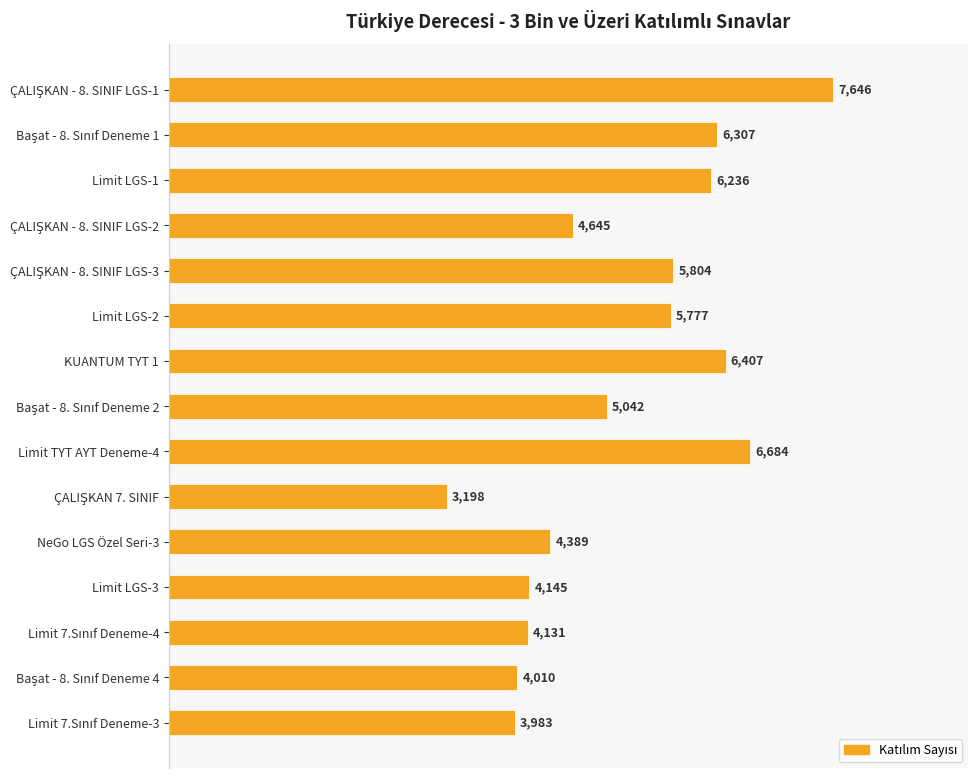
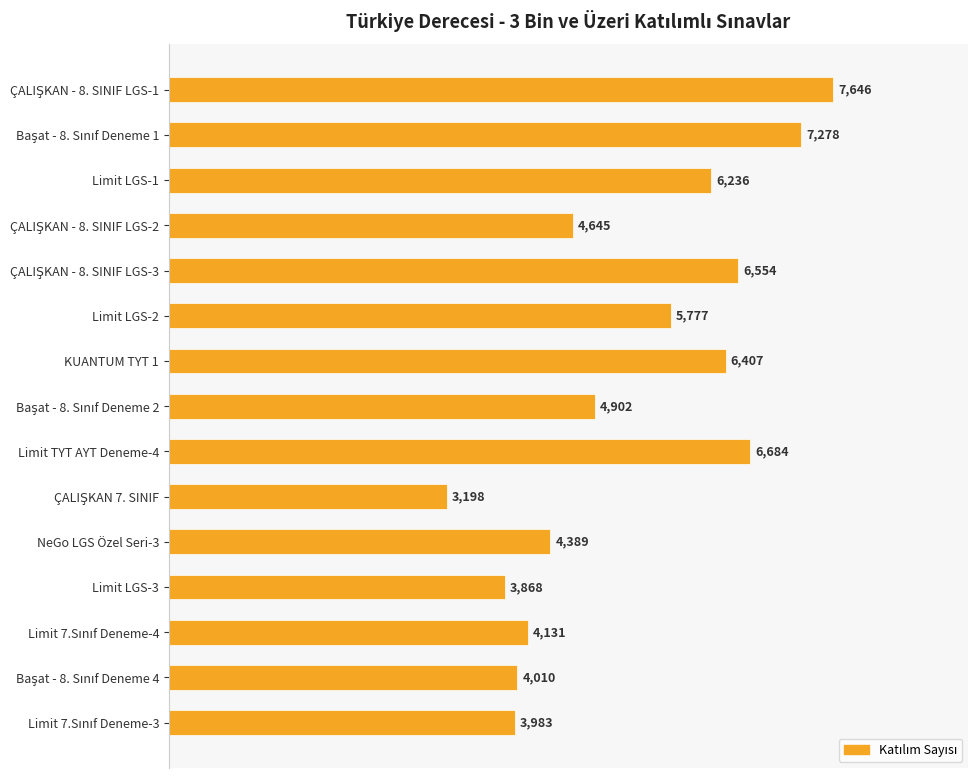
  {
    "ÇALIŞKAN - 8. SINIF LGS-1": "7,646",
-   "Başat - 8. Sınıf Deneme 1": "6,307",
+   "Başat - 8. Sınıf Deneme 1": "7,278",
    "Limit LGS-1": "6,236",
    "ÇALIŞKAN - 8. SINIF LGS-2": "4,645",
-   "ÇALIŞKAN - 8. SINIF LGS-3": "5,804",
+   "ÇALIŞKAN - 8. SINIF LGS-3": "6,554",
    "Limit LGS-2": "5,777",
    "KUANTUM TYT 1": "6,407",
-   "Başat - 8. Sınıf Deneme 2": "5,042",
+   "Başat - 8. Sınıf Deneme 2": "4,902",
    "Limit TYT AYT Deneme-4": "6,684",
    "ÇALIŞKAN 7. SINIF": "3,198",
    "NeGo LGS Özel Seri-3": "4,389",
-   "Limit LGS-3": "4,145",
+   "Limit LGS-3": "3,868",
    "Limit 7.Sınıf Deneme-4": "4,131",
    "Başat - 8. Sınıf Deneme 4": "4,010",
    "Limit 7.Sınıf Deneme-3": "3,983"
  }
